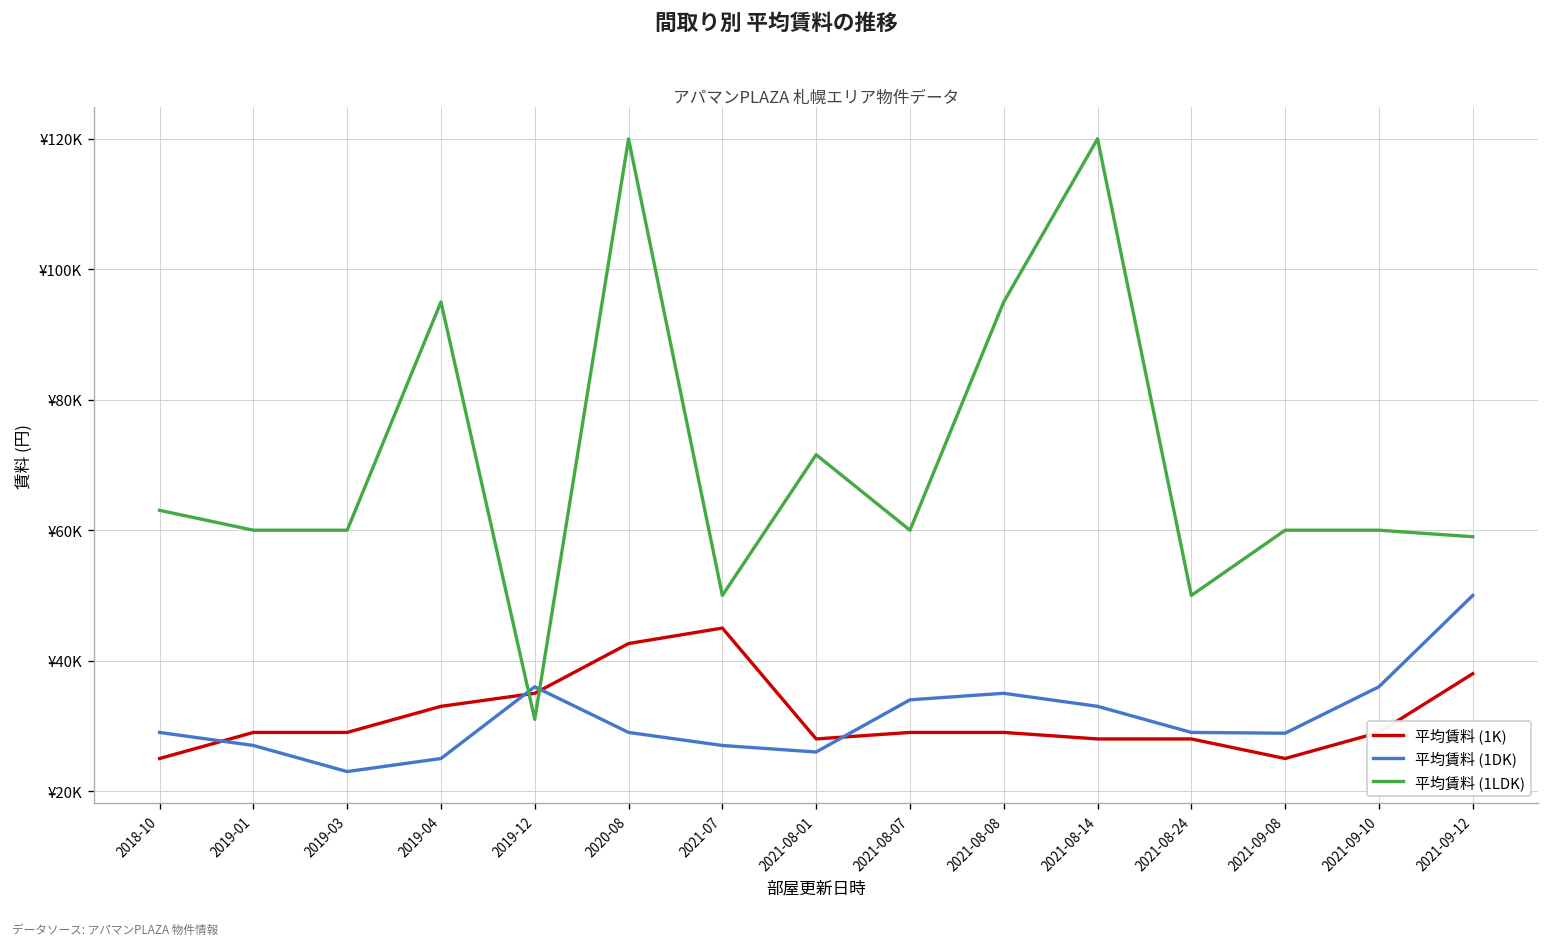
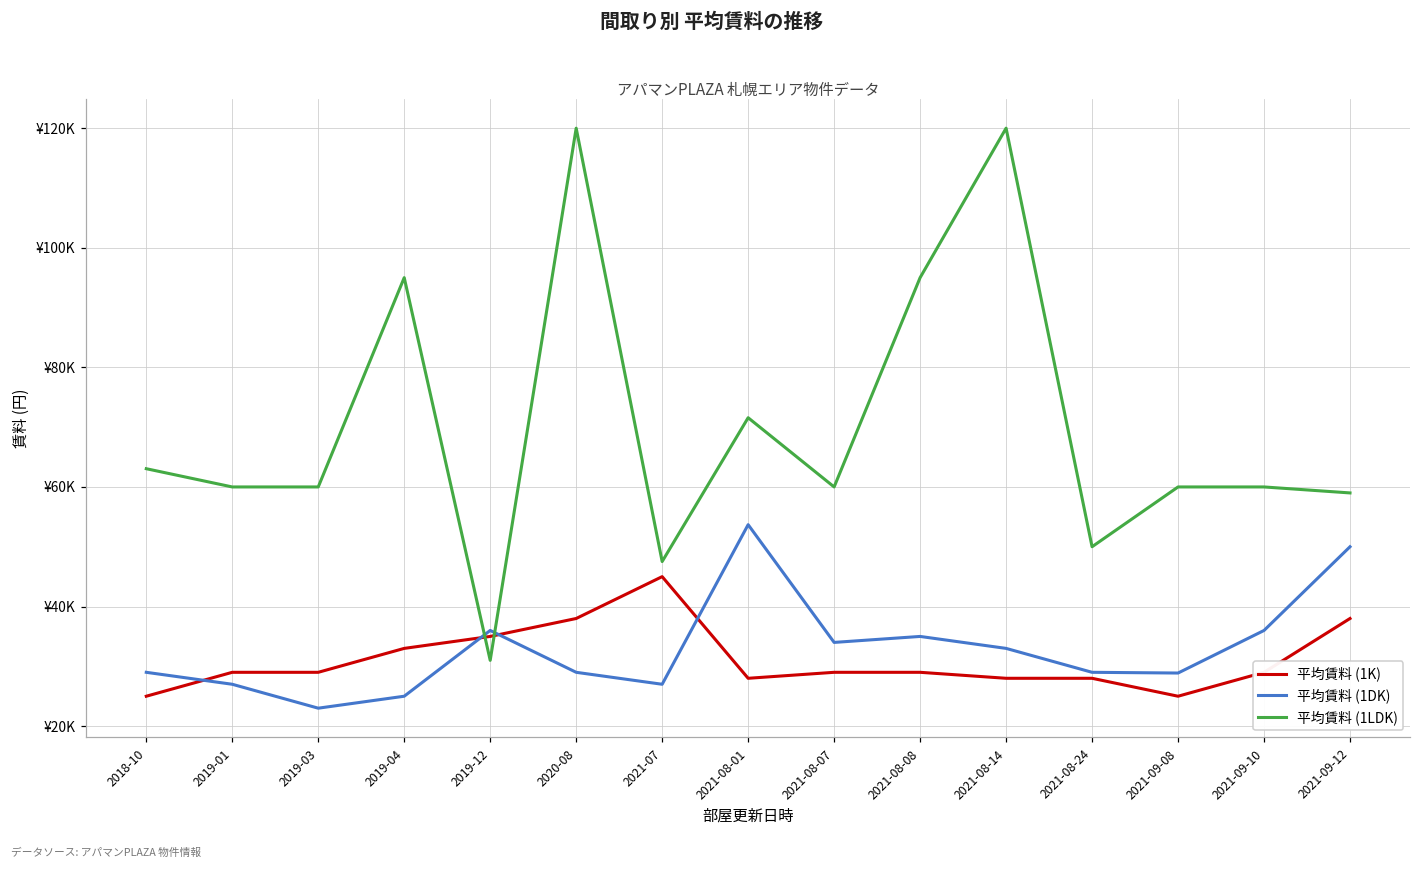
  {
    "平均賃料 (1K)": {
      "2018-10": "¥25000",
      "2019-01": "¥29000",
      "2019-03": "¥29000",
      "2019-04": "¥33000",
      "2019-12": "¥35000",
-     "2020-08": "¥43000",
+     "2020-08": "¥38000",
      "2021-07": "¥45000",
      "2021-08-01": "¥28000",
      "2021-08-07": "¥29000",
      "2021-08-08": "¥29000",
      "2021-08-14": "¥28000",
      "2021-08-24": "¥28000",
      "2021-09-08": "¥25000",
      "2021-09-12": "¥38000"
    },
    "平均賃料 (1DK)": {
      "2018-10": "¥29000",
      "2019-01": "¥27000",
      "2019-03": "¥23000",
      "2019-04": "¥25000",
      "2019-12": "¥36000",
      "2020-08": "¥29000",
      "2021-07": "¥27000",
-     "2021-08-01": "¥26000",
+     "2021-08-01": "¥54000",
      "2021-08-07": "¥34000",
      "2021-08-08": "¥35000",
      "2021-08-14": "¥33000",
      "2021-08-24": "¥29000",
      "2021-09-08": "¥29000",
      "2021-09-10": "¥36000",
      "2021-09-12": "¥50000"
    },
    "平均賃料 (1LDK)": {
      "2018-10": "¥63000",
      "2019-01": "¥60000",
      "2019-03": "¥60000",
      "2019-04": "¥95000",
      "2019-12": "¥31000",
      "2020-08": "¥120000",
-     "2021-07": "¥50000",
+     "2021-07": "¥48000",
      "2021-08-01": "¥72000",
      "2021-08-07": "¥60000",
      "2021-08-08": "¥95000",
      "2021-08-14": "¥120000",
      "2021-08-24": "¥50000",
      "2021-09-08": "¥60000",
      "2021-09-10": "¥60000",
      "2021-09-12": "¥59000"
    }
  }
